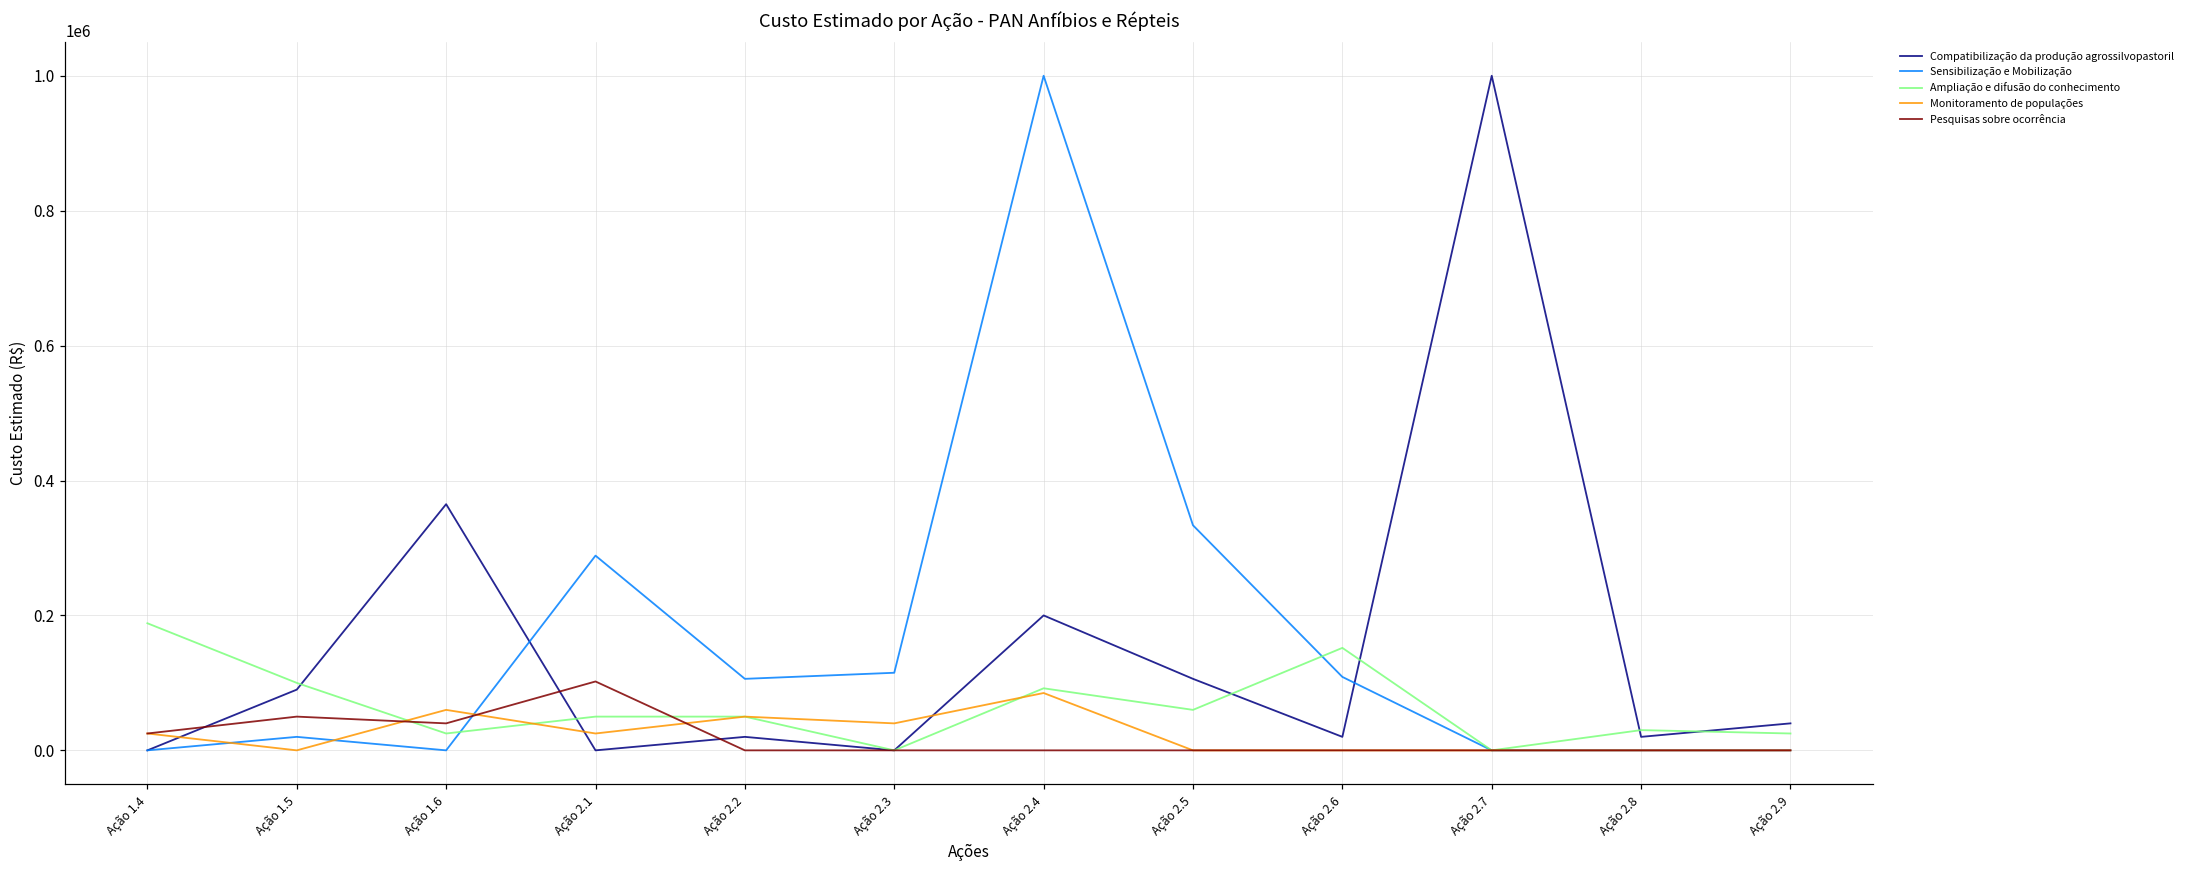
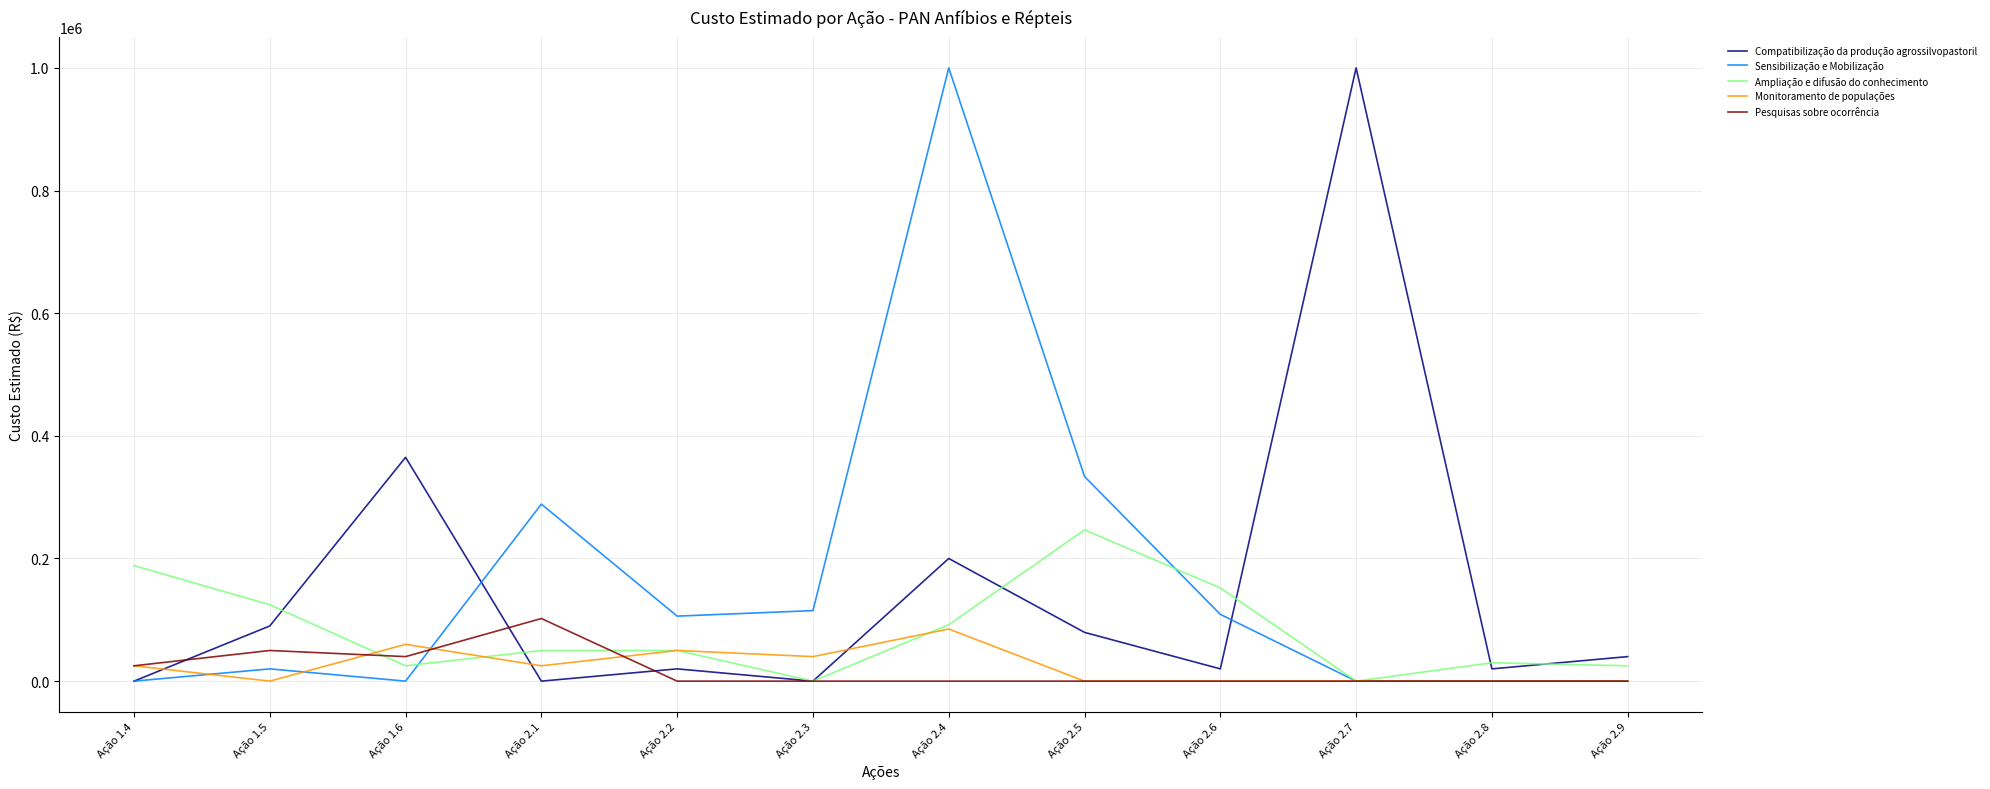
  {
    "Compatibilização da produção agrossilvopastoril": {
      "Ação 1.5": 90000,
      "Ação 1.6": 360000,
      "Ação 2.1": 0,
      "Ação 2.2": 20000,
      "Ação 2.4": 200000,
-     "Ação 2.5": 110000,
+     "Ação 2.5": 80000,
      "Ação 2.6": 20000,
      "Ação 2.7": 1000000,
      "Ação 2.8": 20000,
      "Ação 2.9": 40000
    },
    "Sensibilização e Mobilização": {
      "Ação 1.5": 20000,
      "Ação 1.6": 0,
      "Ação 2.1": 290000,
      "Ação 2.2": 110000,
      "Ação 2.3": 120000,
      "Ação 2.4": 1000000,
      "Ação 2.5": 330000,
      "Ação 2.6": 110000
    },
    "Ampliação e difusão do conhecimento": {
      "Ação 1.4": 190000,
-     "Ação 1.5": 100000,
+     "Ação 1.5": 120000,
      "Ação 1.6": 30000,
      "Ação 2.1": 50000,
      "Ação 2.4": 90000,
-     "Ação 2.5": 60000,
+     "Ação 2.5": 250000,
      "Ação 2.6": 150000,
      "Ação 2.8": 30000,
      "Ação 2.9": 30000
    },
    "Monitoramento de populações": {
      "Ação 1.5": 0,
      "Ação 1.6": 60000,
      "Ação 2.1": 30000,
      "Ação 2.3": 40000,
      "Ação 2.4": 90000
    },
    "Pesquisas sobre ocorrência": {
      "Ação 1.5": 50000,
      "Ação 1.6": 40000,
      "Ação 2.1": 100000,
      "Ação 2.2": 0,
      "Ação 2.4": 0
    }
  }
